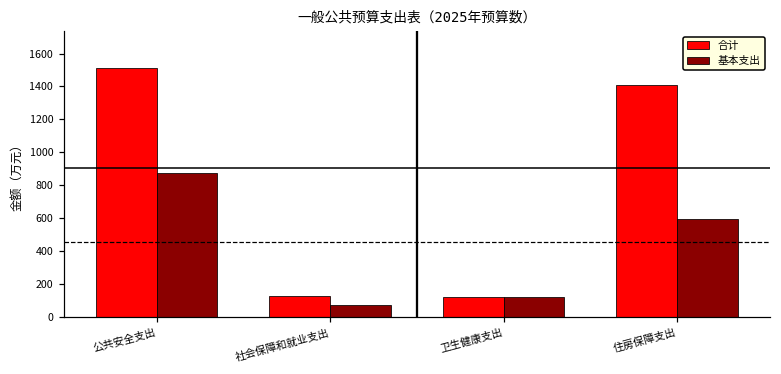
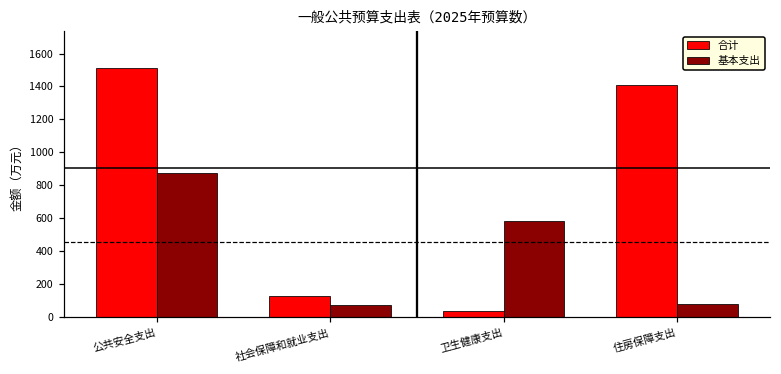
  {
    "合计": {
      "公共安全支出": 1510,
      "社会保障和就业支出": 130,
-     "卫生健康支出": 120,
+     "卫生健康支出": 30,
      "住房保障支出": 1410
    },
    "基本支出": {
      "公共安全支出": 870,
      "社会保障和就业支出": 70,
-     "卫生健康支出": 120,
-     "住房保障支出": 590
+     "卫生健康支出": 580,
+     "住房保障支出": 80
    }
  }
